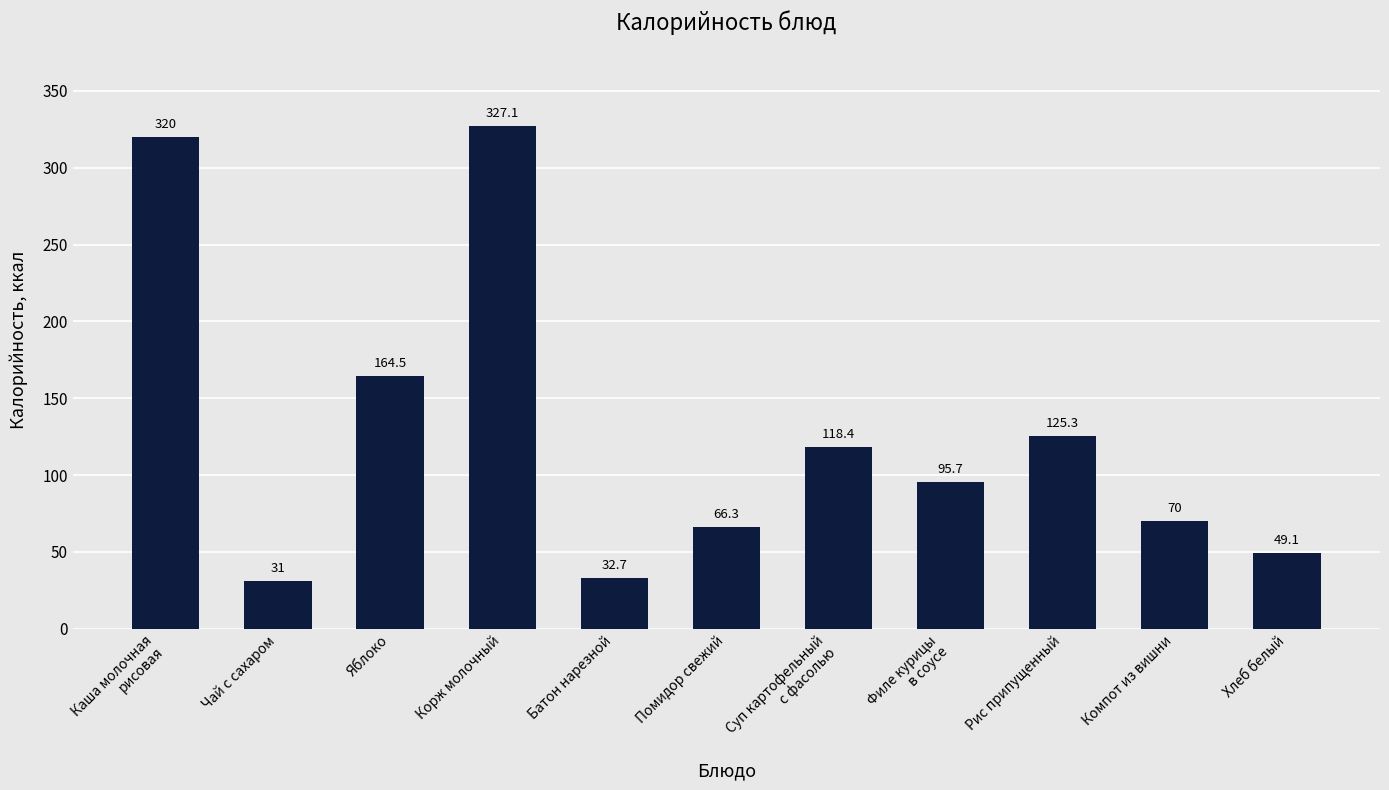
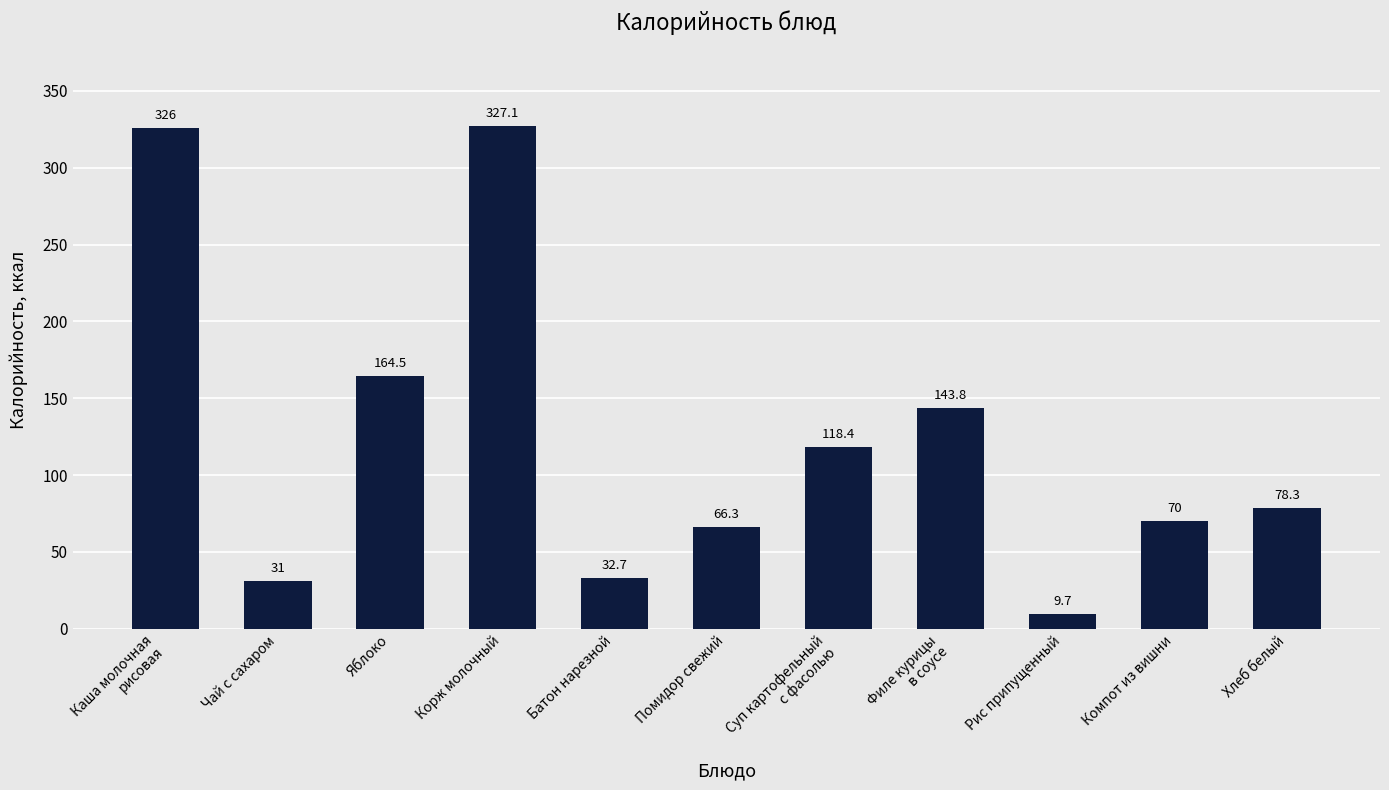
  {
-   "Каша молочная рисовая": 320,
+   "Каша молочная рисовая": 326,
    "Чай с сахаром": 31,
    "Яблоко": 164.5,
    "Корж молочный": 327.1,
    "Батон нарезной": 32.7,
    "Помидор свежий": 66.3,
    "Суп картофельный с фасолью": 118.4,
-   "Филе курицы в соусе": 95.7,
-   "Рис припущенный": 125.3,
+   "Филе курицы в соусе": 143.8,
+   "Рис припущенный": 9.7,
    "Компот из вишни": 70,
-   "Хлеб белый": 49.1
+   "Хлеб белый": 78.3
  }
